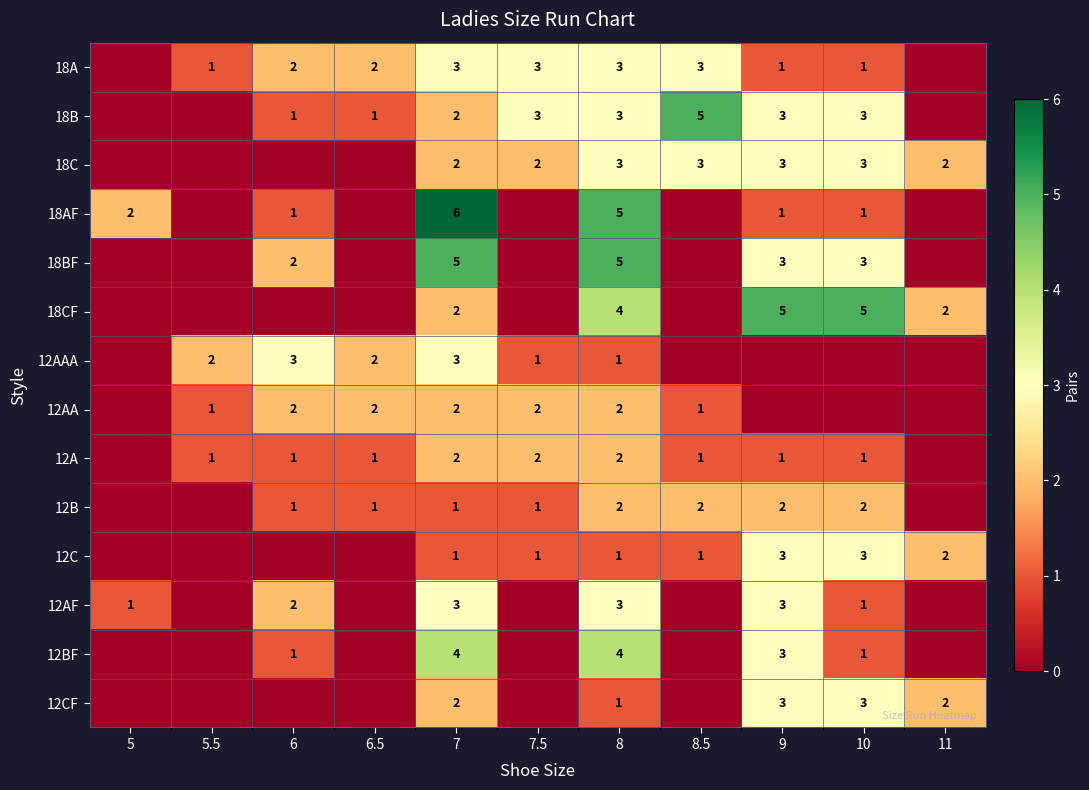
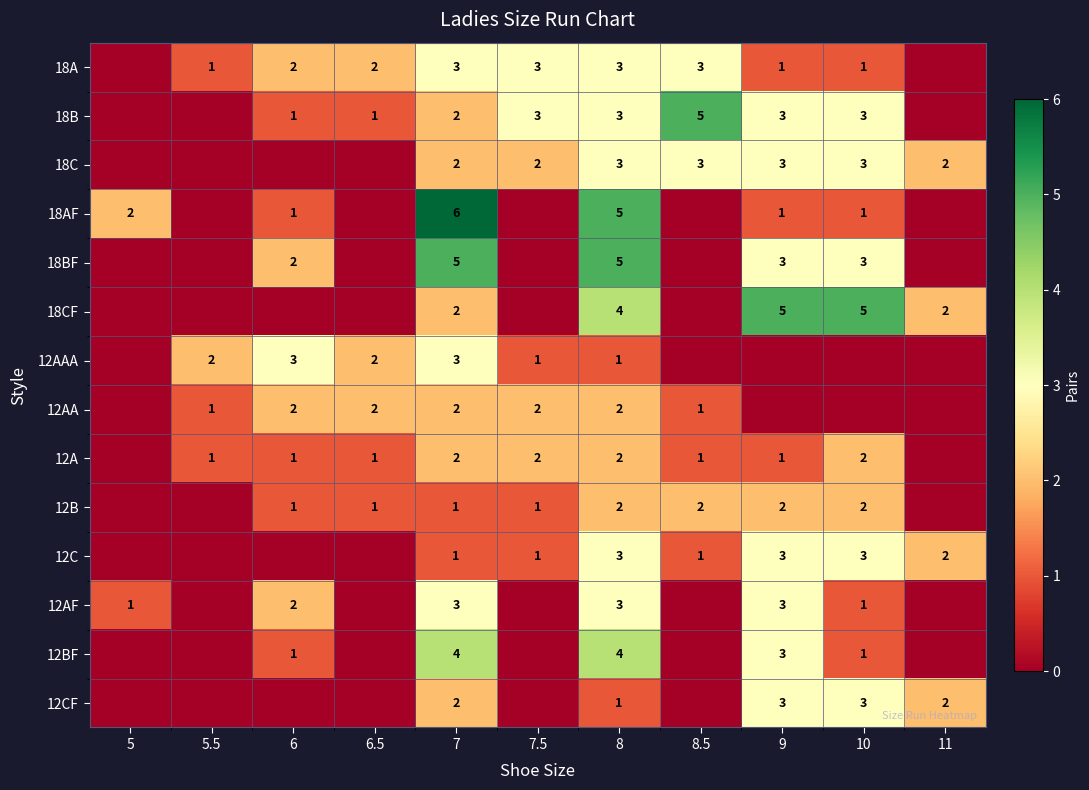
  {
    "18A": {
      "5.5": 1,
      "6": 2,
      "6.5": 2,
      "7": 3,
      "7.5": 3,
      "8": 3,
      "8.5": 3,
      "9": 1,
      "10": 1
    },
    "18B": {
      "6": 1,
      "6.5": 1,
      "7": 2,
      "7.5": 3,
      "8": 3,
      "8.5": 5,
      "9": 3,
      "10": 3
    },
    "18C": {
      "7": 2,
      "7.5": 2,
      "8": 3,
      "8.5": 3,
      "9": 3,
      "10": 3,
      "11": 2
    },
    "18AF": {
      "5": 2,
      "6": 1,
      "7": 6,
      "8": 5,
      "9": 1,
      "10": 1
    },
    "18BF": {
      "6": 2,
      "7": 5,
      "8": 5,
      "9": 3,
      "10": 3
    },
    "18CF": {
      "7": 2,
      "8": 4,
      "9": 5,
      "10": 5,
      "11": 2
    },
    "12AAA": {
      "5.5": 2,
      "6": 3,
      "6.5": 2,
      "7": 3,
      "7.5": 1,
      "8": 1
    },
    "12AA": {
      "5.5": 1,
      "6": 2,
      "6.5": 2,
      "7": 2,
      "7.5": 2,
      "8": 2,
      "8.5": 1
    },
    "12A": {
      "5.5": 1,
      "6": 1,
      "6.5": 1,
      "7": 2,
      "7.5": 2,
      "8": 2,
      "8.5": 1,
      "9": 1,
-     "10": 1
+     "10": 2
    },
    "12B": {
      "6": 1,
      "6.5": 1,
      "7": 1,
      "7.5": 1,
      "8": 2,
      "8.5": 2,
      "9": 2,
      "10": 2
    },
    "12C": {
      "7": 1,
      "7.5": 1,
-     "8": 1,
+     "8": 3,
      "8.5": 1,
      "9": 3,
      "10": 3,
      "11": 2
    },
    "12AF": {
      "5": 1,
      "6": 2,
      "7": 3,
      "8": 3,
      "9": 3,
      "10": 1
    },
    "12BF": {
      "6": 1,
      "7": 4,
      "8": 4,
      "9": 3,
      "10": 1
    },
    "12CF": {
      "7": 2,
      "8": 1,
      "9": 3,
      "10": 3
    }
  }
